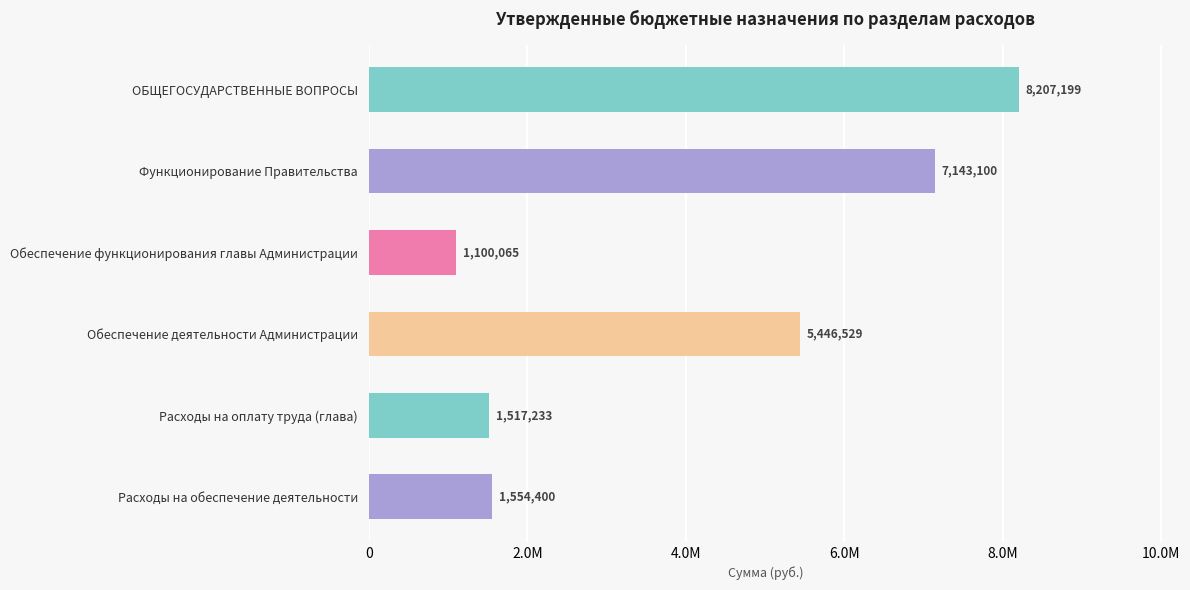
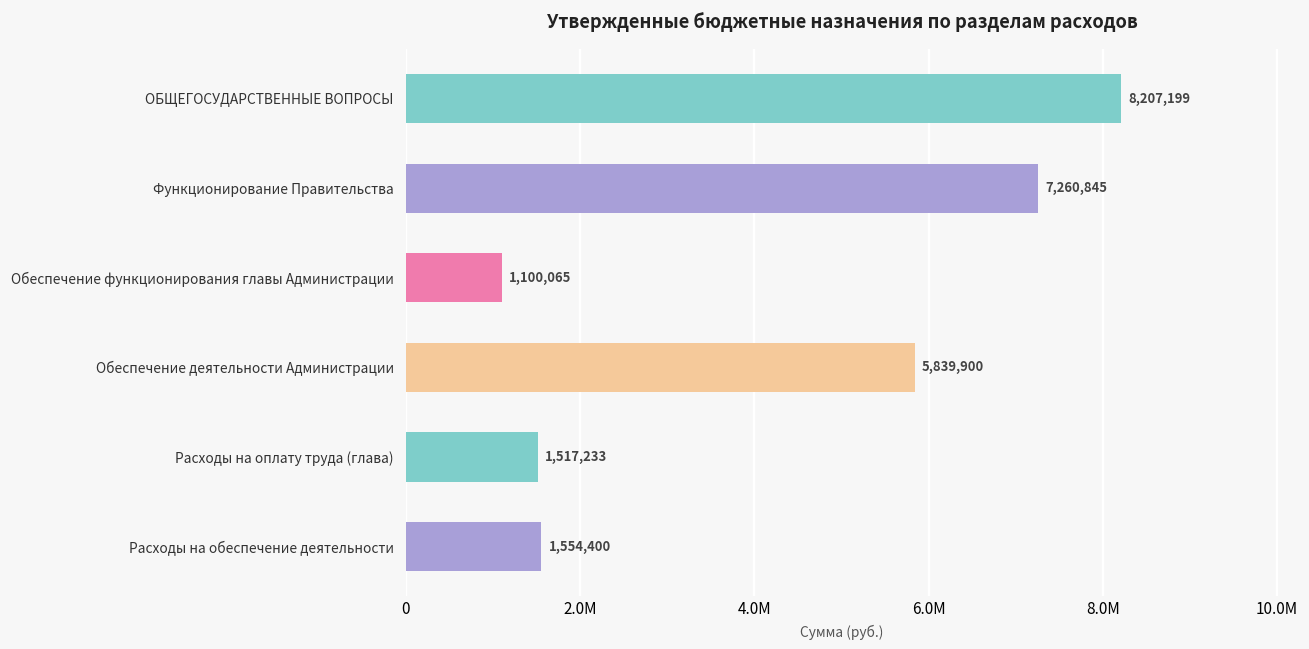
  {
    "ОБЩЕГОСУДАРСТВЕННЫЕ ВОПРОСЫ": "8,207,199",
-   "Функционирование Правительства": "7,143,100",
+   "Функционирование Правительства": "7,260,845",
    "Обеспечение функционирования главы Администрации": "1,100,065",
-   "Обеспечение деятельности Администрации": "5,446,529",
+   "Обеспечение деятельности Администрации": "5,839,900",
    "Расходы на оплату труда (глава)": "1,517,233",
    "Расходы на обеспечение деятельности": "1,554,400"
  }
